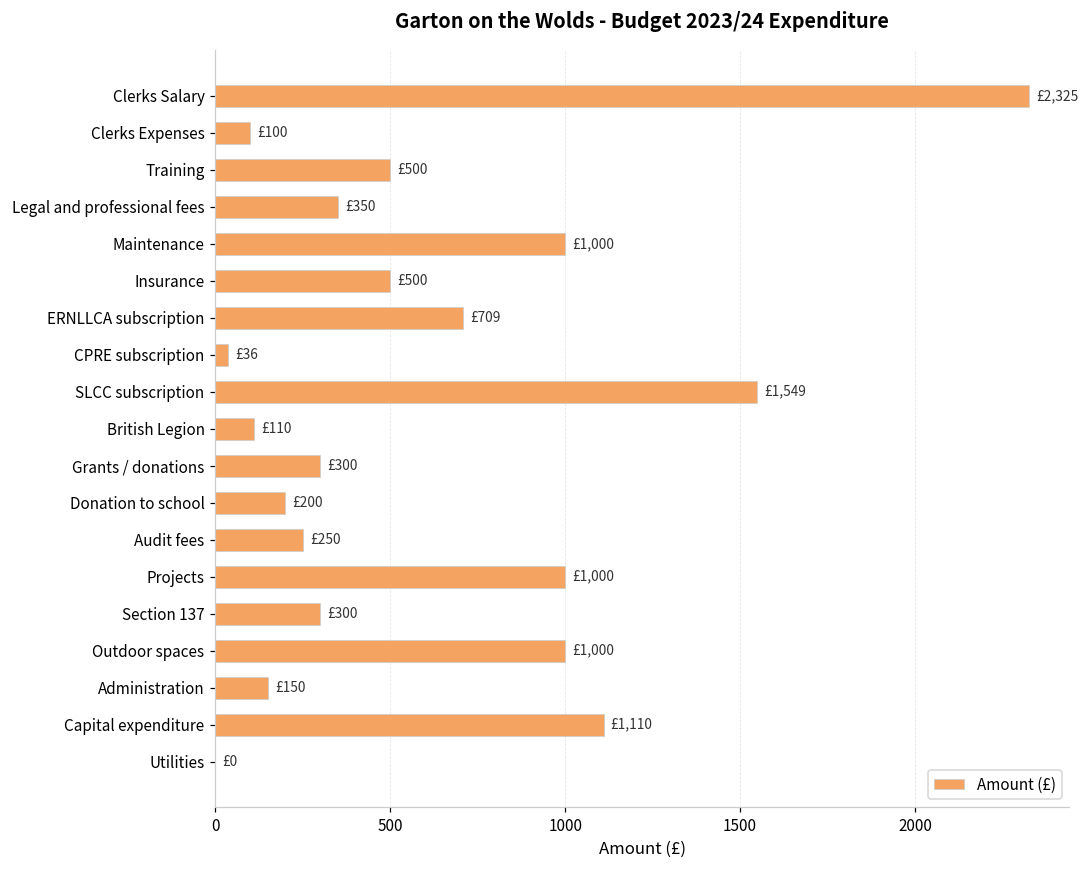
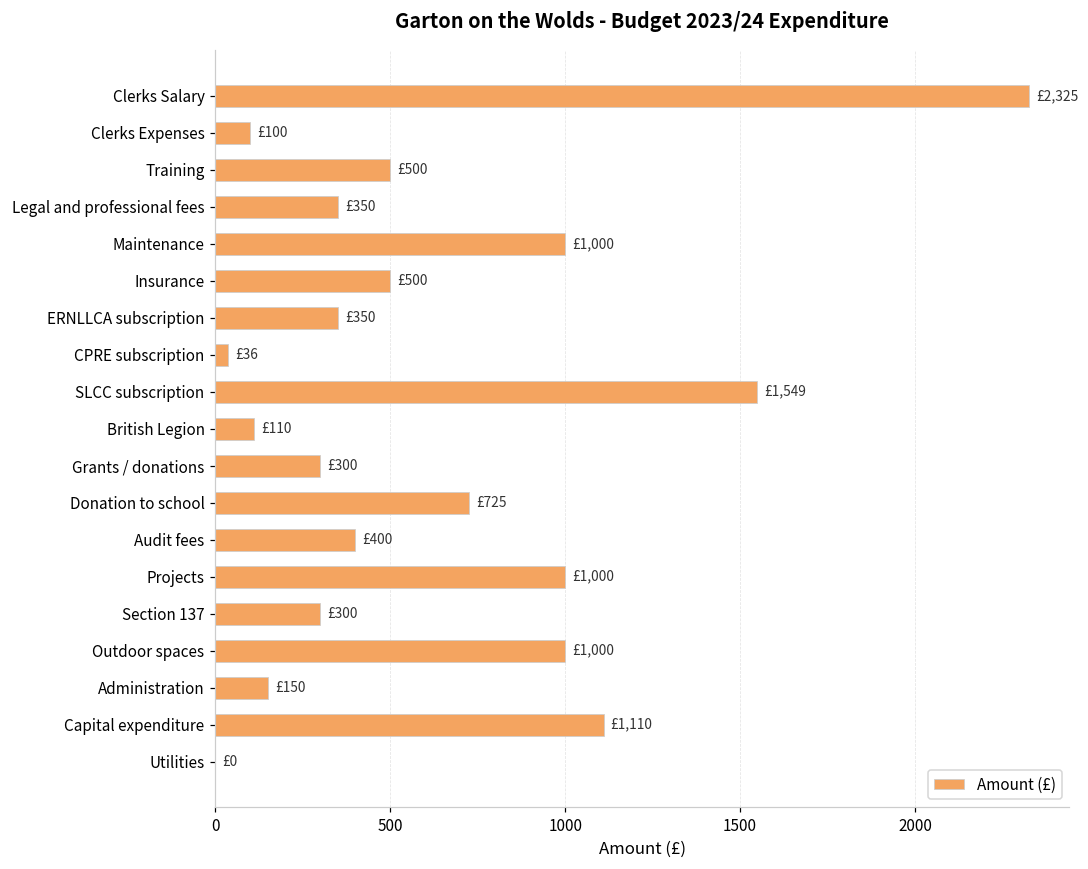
  {
    "Clerks Salary": "£2,325",
    "Clerks Expenses": "£100",
    "Training": "£500",
    "Legal and professional fees": "£350",
    "Maintenance": "£1,000",
    "Insurance": "£500",
-   "ERNLLCA subscription": "£709",
+   "ERNLLCA subscription": "£350",
    "CPRE subscription": "£36",
    "SLCC subscription": "£1,549",
    "British Legion": "£110",
    "Grants / donations": "£300",
-   "Donation to school": "£200",
-   "Audit fees": "£250",
+   "Donation to school": "£725",
+   "Audit fees": "£400",
    "Projects": "£1,000",
    "Section 137": "£300",
    "Outdoor spaces": "£1,000",
    "Administration": "£150",
    "Capital expenditure": "£1,110",
    "Utilities": "£0"
  }
